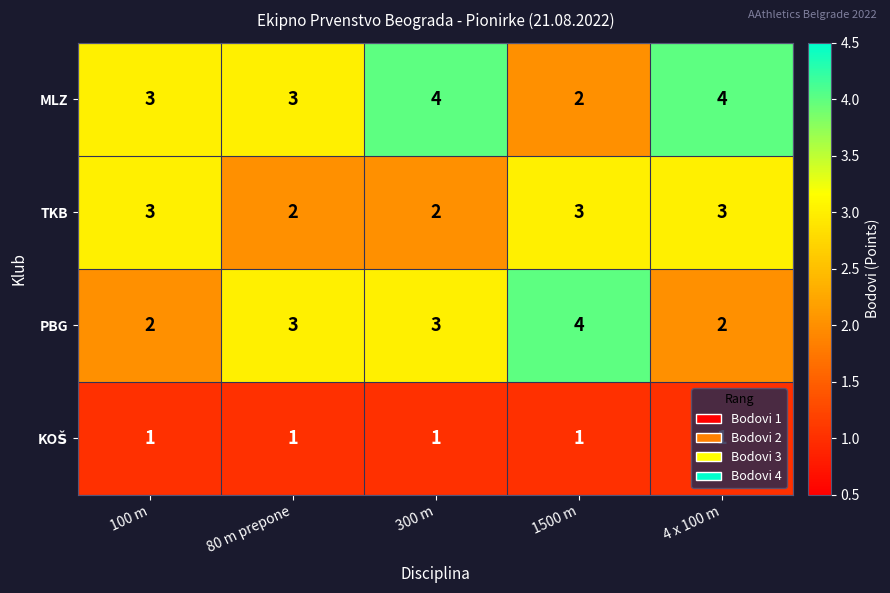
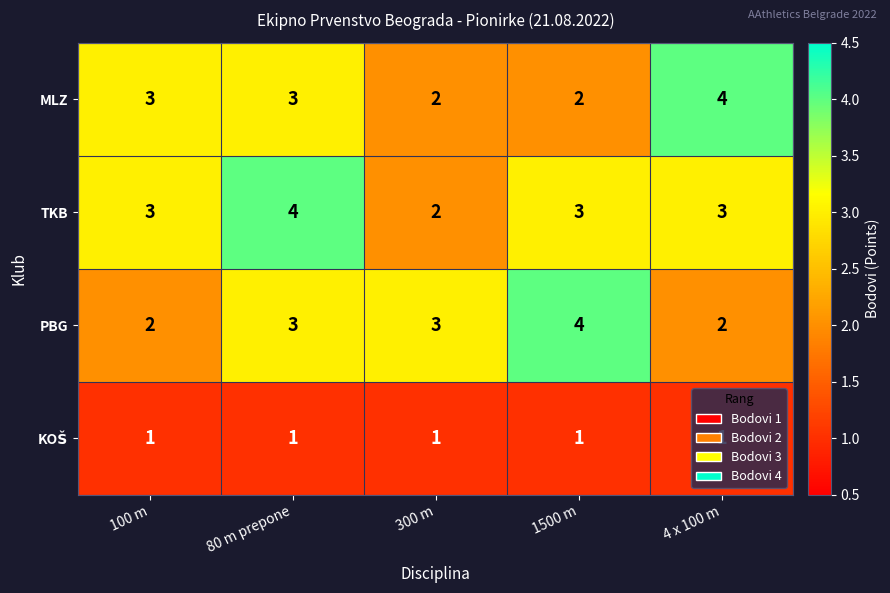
  {
    "MLZ": {
      "100 m": 3,
      "80 m prepone": 3,
-     "300 m": 4,
+     "300 m": 2,
      "1500 m": 2,
      "4 x 100 m": 4
    },
    "TKB": {
      "100 m": 3,
-     "80 m prepone": 2,
+     "80 m prepone": 4,
      "300 m": 2,
      "1500 m": 3,
      "4 x 100 m": 3
    },
    "PBG": {
      "100 m": 2,
      "80 m prepone": 3,
      "300 m": 3,
      "1500 m": 4,
      "4 x 100 m": 2
    },
    "KOŠ": {
      "100 m": 1,
      "80 m prepone": 1,
      "300 m": 1,
      "1500 m": 1
    }
  }
